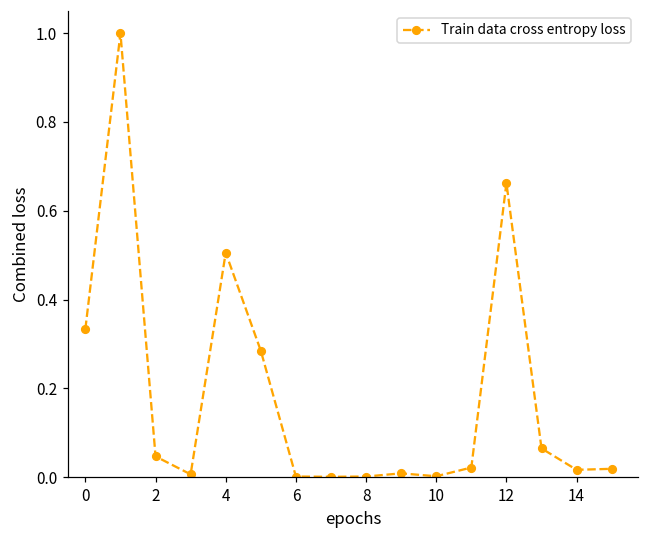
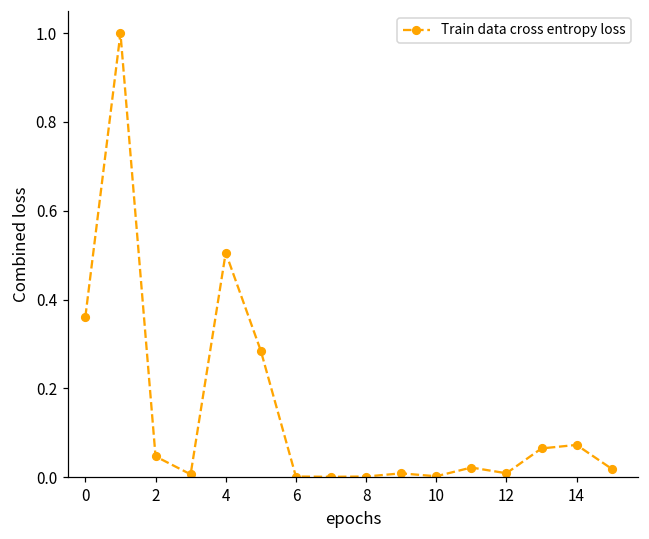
  {
-   "0": 0.33,
+   "0": 0.36,
    "2": 0.05,
    "4": 0.51,
    "6": 0.00,
    "8": 0.00,
    "10": 0.00,
-   "12": 0.66,
-   "14": 0.02
+   "12": 0.01,
+   "14": 0.07
  }
